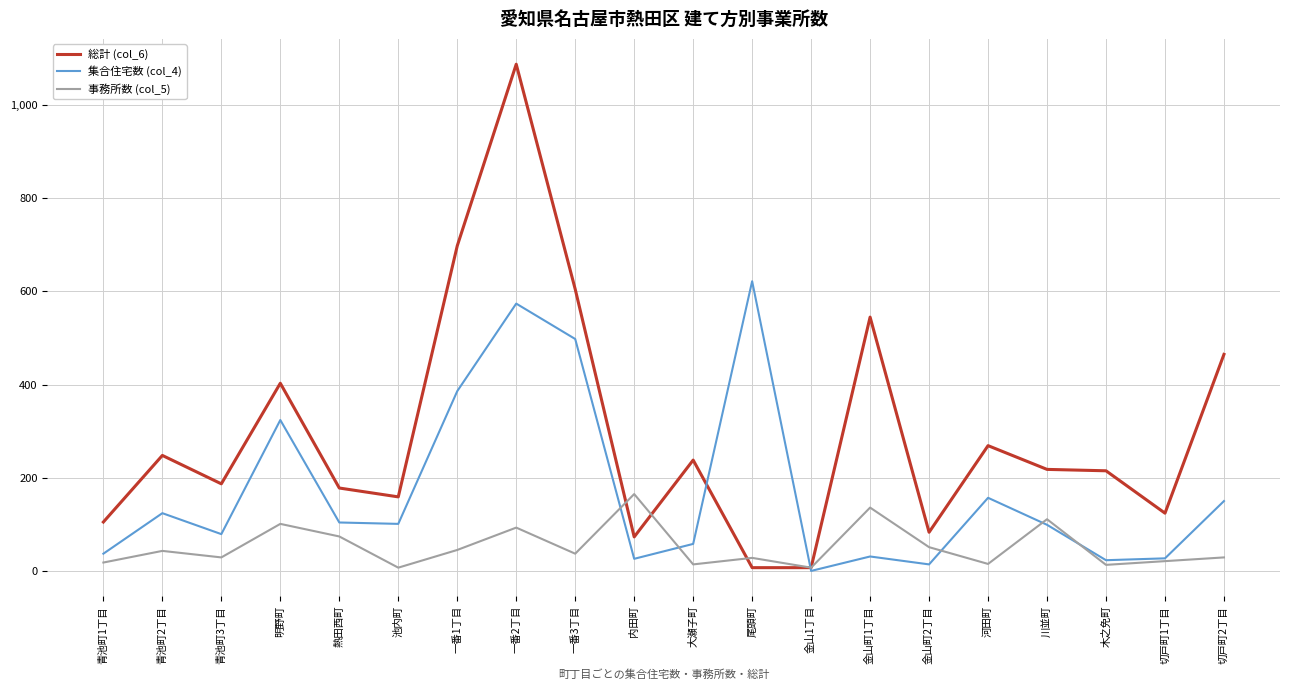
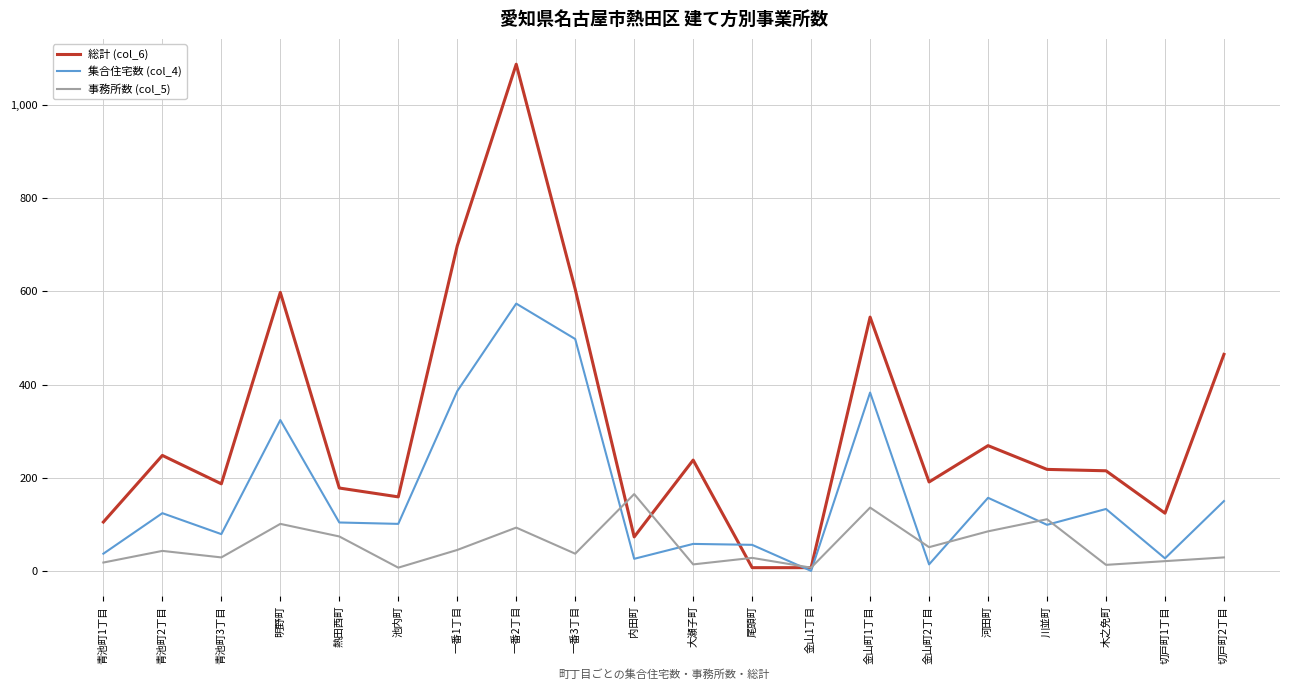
  {
    "総計 (col_6)": {
      "青池町1丁目": "110",
      "青池町2丁目": "250",
      "青池町3丁目": "190",
-     "明野町": "400",
+     "明野町": "600",
      "熱田西町": "180",
      "池内町": "160",
      "一番1丁目": "700",
      "一番2丁目": "1,090",
      "一番3丁目": "610",
      "内田町": "70",
      "大瀬子町": "240",
      "尾頭町": "10",
      "金山町1丁目": "550",
-     "金山町2丁目": "80",
+     "金山町2丁目": "190",
      "河田町": "270",
      "川並町": "220",
      "木之免町": "220",
      "切戸町1丁目": "120",
      "切戸町2丁目": "470"
    },
    "集合住宅数 (col_4)": {
      "青池町1丁目": "40",
      "青池町2丁目": "120",
      "青池町3丁目": "80",
      "明野町": "320",
      "熱田西町": "100",
      "池内町": "100",
      "一番1丁目": "390",
      "一番2丁目": "570",
      "一番3丁目": "500",
      "内田町": "30",
      "大瀬子町": "60",
-     "尾頭町": "620",
+     "尾頭町": "60",
      "金山1丁目": "0",
-     "金山町1丁目": "30",
+     "金山町1丁目": "380",
      "金山町2丁目": "10",
      "河田町": "160",
      "川並町": "100",
-     "木之免町": "20",
+     "木之免町": "130",
      "切戸町1丁目": "30",
      "切戸町2丁目": "150"
    },
    "事務所数 (col_5)": {
      "青池町1丁目": "20",
      "青池町2丁目": "40",
      "青池町3丁目": "30",
      "明野町": "100",
      "熱田西町": "70",
      "池内町": "10",
      "一番1丁目": "50",
      "一番2丁目": "90",
      "一番3丁目": "40",
      "内田町": "170",
      "大瀬子町": "10",
      "尾頭町": "30",
      "金山町1丁目": "140",
      "金山町2丁目": "50",
-     "河田町": "20",
+     "河田町": "90",
      "川並町": "110",
      "木之免町": "10",
      "切戸町1丁目": "20",
      "切戸町2丁目": "30"
    }
  }
